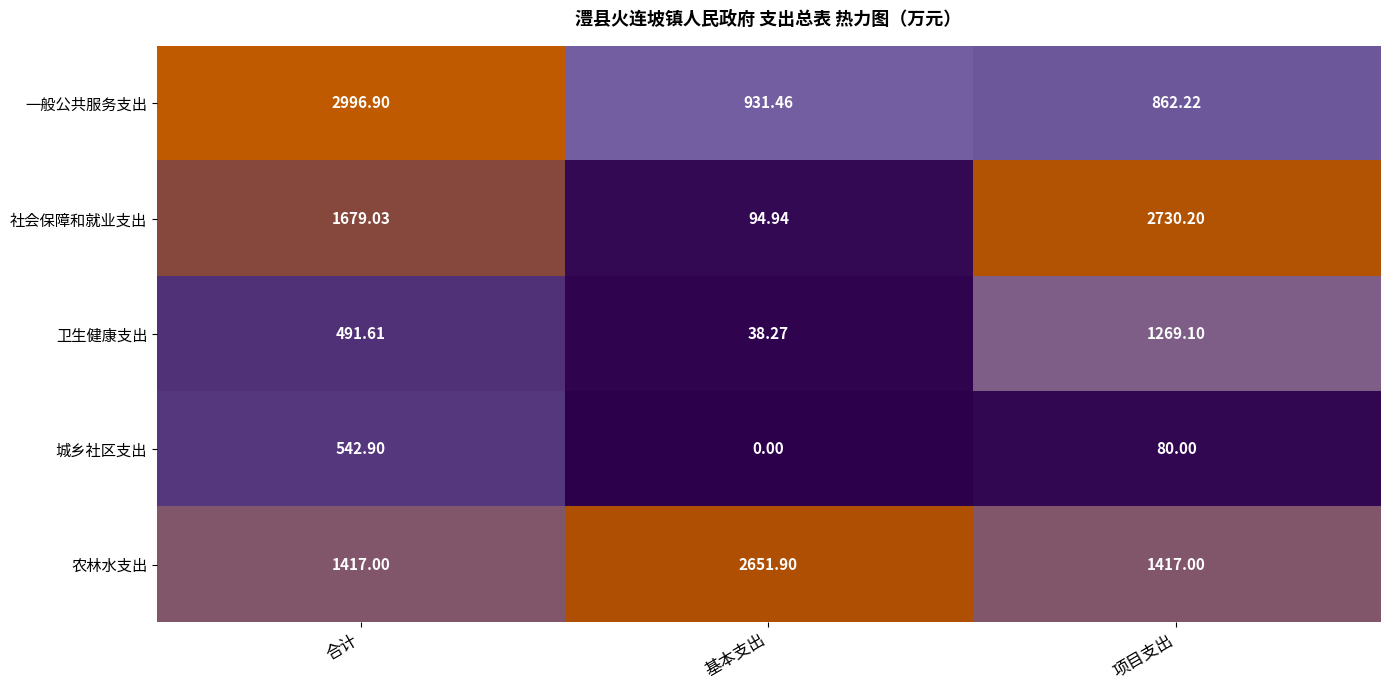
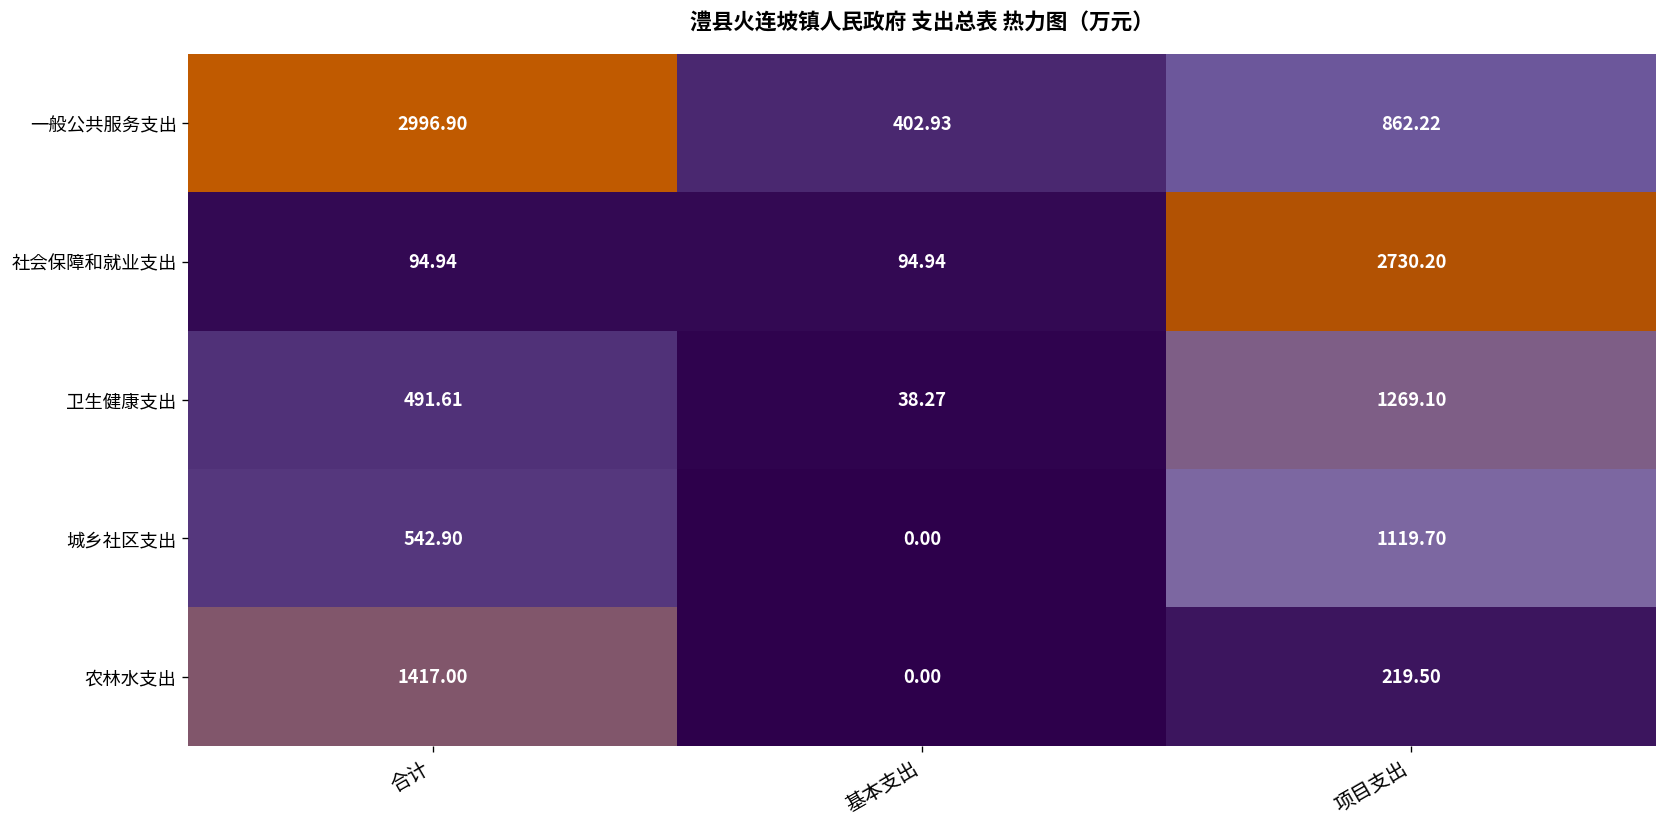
  {
    "一般公共服务支出": {
      "合计": 2996.90,
-     "基本支出": 931.46,
+     "基本支出": 402.93,
      "项目支出": 862.22
    },
    "社会保障和就业支出": {
-     "合计": 1679.03,
+     "合计": 94.94,
      "基本支出": 94.94,
      "项目支出": 2730.20
    },
    "卫生健康支出": {
      "合计": 491.61,
      "基本支出": 38.27,
      "项目支出": 1269.10
    },
    "城乡社区支出": {
      "合计": 542.90,
      "基本支出": 0.00,
-     "项目支出": 80.00
+     "项目支出": 1119.70
    },
    "农林水支出": {
      "合计": 1417.00,
-     "基本支出": 2651.90,
-     "项目支出": 1417.00
+     "基本支出": 0.00,
+     "项目支出": 219.50
    }
  }
